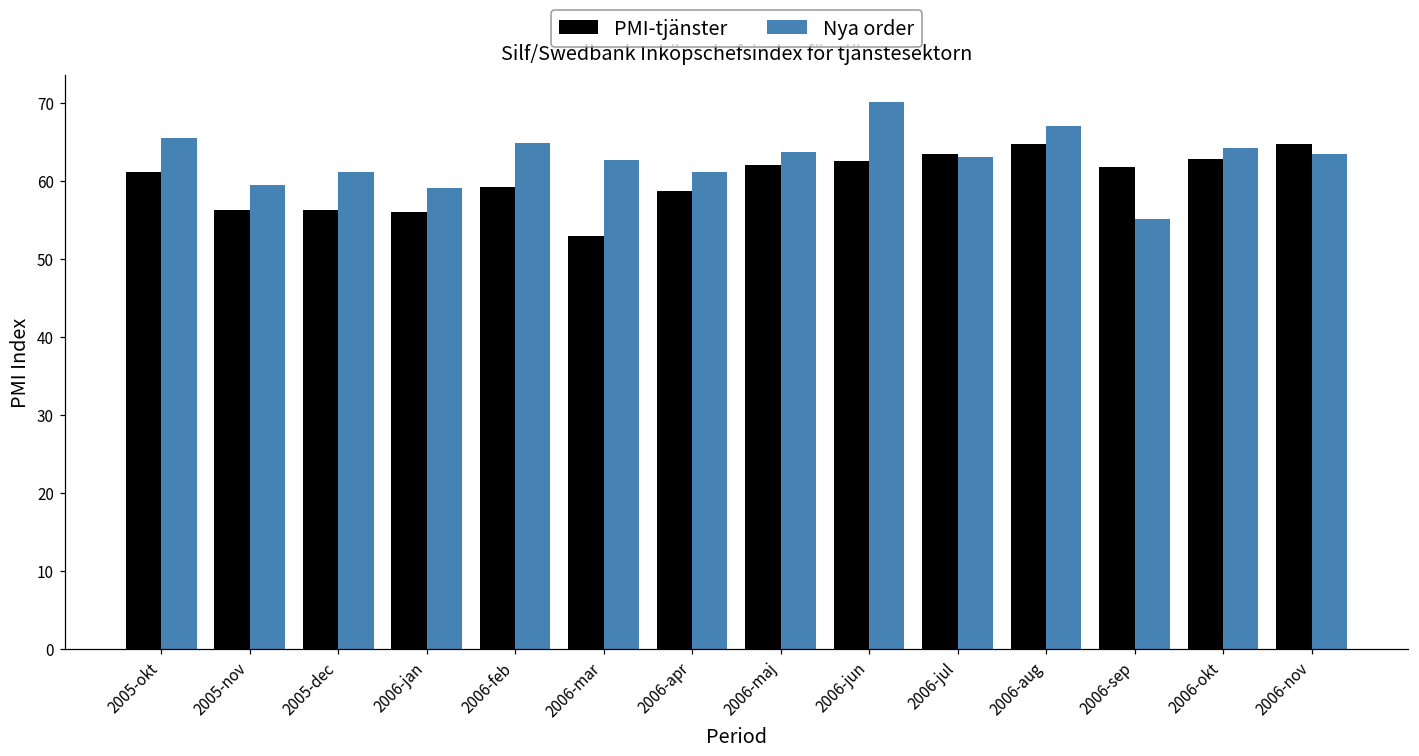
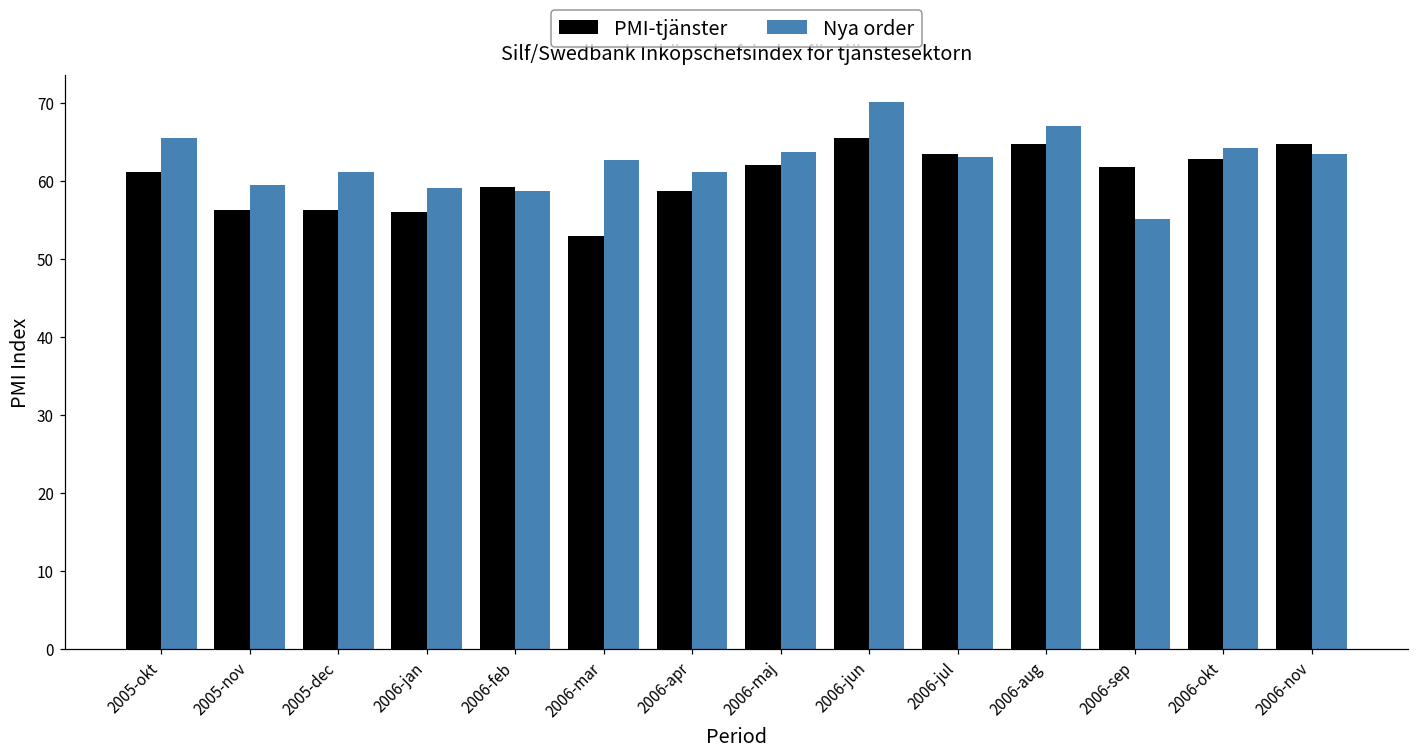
  {
    "PMI-tjänster": {
      "2005-okt": 61,
      "2005-nov": 56,
      "2005-dec": 56,
      "2006-jan": 56,
      "2006-feb": 59,
      "2006-mar": 53,
      "2006-apr": 59,
      "2006-maj": 62,
-     "2006-jun": 63,
+     "2006-jun": 66,
      "2006-jul": 63,
      "2006-aug": 65,
      "2006-sep": 62,
      "2006-okt": 63,
      "2006-nov": 65
    },
    "Nya order": {
      "2005-okt": 66,
      "2005-nov": 60,
      "2005-dec": 61,
      "2006-jan": 59,
-     "2006-feb": 65,
+     "2006-feb": 59,
      "2006-mar": 63,
      "2006-apr": 61,
      "2006-maj": 64,
      "2006-jun": 70,
      "2006-jul": 63,
      "2006-aug": 67,
      "2006-sep": 55,
      "2006-okt": 64,
      "2006-nov": 63
    }
  }
